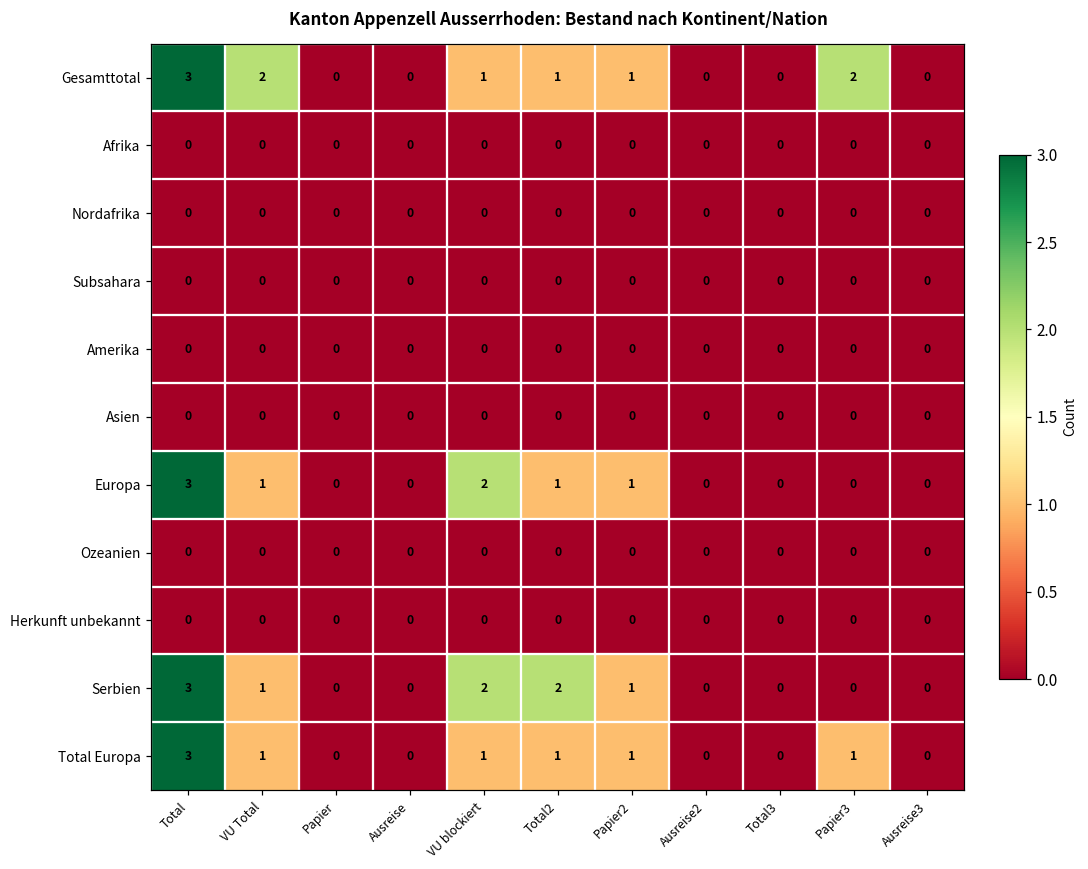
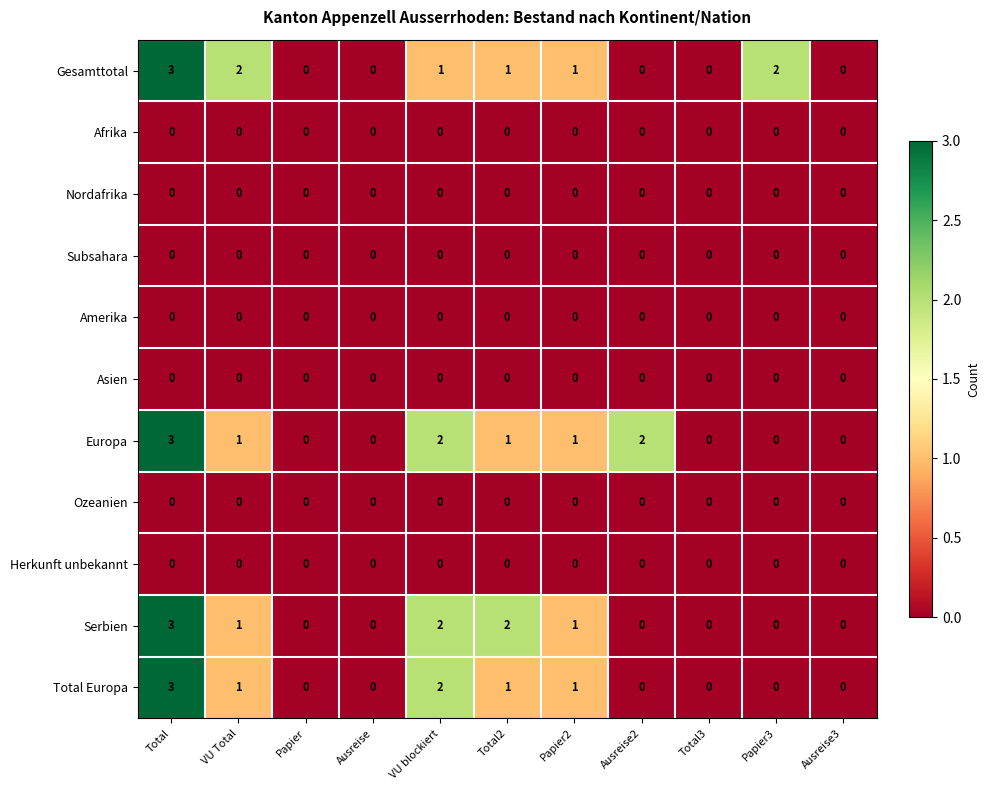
  {
    "Gesamttotal": {
      "Total": 3,
      "VU Total": 2,
      "Papier": 0,
      "Ausreise": 0,
      "VU blockiert": 1,
      "Total2": 1,
      "Papier2": 1,
      "Ausreise2": 0,
      "Total3": 0,
      "Papier3": 2,
      "Ausreise3": 0
    },
    "Afrika": {
      "Total": 0,
      "VU Total": 0,
      "Papier": 0,
      "Ausreise": 0,
      "VU blockiert": 0,
      "Total2": 0,
      "Papier2": 0,
      "Ausreise2": 0,
      "Total3": 0,
      "Papier3": 0,
      "Ausreise3": 0
    },
    "Nordafrika": {
      "Total": 0,
      "VU Total": 0,
      "Papier": 0,
      "Ausreise": 0,
      "VU blockiert": 0,
      "Total2": 0,
      "Papier2": 0,
      "Ausreise2": 0,
      "Total3": 0,
      "Papier3": 0,
      "Ausreise3": 0
    },
    "Subsahara": {
      "Total": 0,
      "VU Total": 0,
      "Papier": 0,
      "Ausreise": 0,
      "VU blockiert": 0,
      "Total2": 0,
      "Papier2": 0,
      "Ausreise2": 0,
      "Total3": 0,
      "Papier3": 0,
      "Ausreise3": 0
    },
    "Amerika": {
      "Total": 0,
      "VU Total": 0,
      "Papier": 0,
      "Ausreise": 0,
      "VU blockiert": 0,
      "Total2": 0,
      "Papier2": 0,
      "Ausreise2": 0,
      "Total3": 0,
      "Papier3": 0,
      "Ausreise3": 0
    },
    "Asien": {
      "Total": 0,
      "VU Total": 0,
      "Papier": 0,
      "Ausreise": 0,
      "VU blockiert": 0,
      "Total2": 0,
      "Papier2": 0,
      "Ausreise2": 0,
      "Total3": 0,
      "Papier3": 0,
      "Ausreise3": 0
    },
    "Europa": {
      "Total": 3,
      "VU Total": 1,
      "Papier": 0,
      "Ausreise": 0,
      "VU blockiert": 2,
      "Total2": 1,
      "Papier2": 1,
-     "Ausreise2": 0,
+     "Ausreise2": 2,
      "Total3": 0,
      "Papier3": 0,
      "Ausreise3": 0
    },
    "Ozeanien": {
      "Total": 0,
      "VU Total": 0,
      "Papier": 0,
      "Ausreise": 0,
      "VU blockiert": 0,
      "Total2": 0,
      "Papier2": 0,
      "Ausreise2": 0,
      "Total3": 0,
      "Papier3": 0,
      "Ausreise3": 0
    },
    "Herkunft unbekannt": {
      "Total": 0,
      "VU Total": 0,
      "Papier": 0,
      "Ausreise": 0,
      "VU blockiert": 0,
      "Total2": 0,
      "Papier2": 0,
      "Ausreise2": 0,
      "Total3": 0,
      "Papier3": 0,
      "Ausreise3": 0
    },
    "Serbien": {
      "Total": 3,
      "VU Total": 1,
      "Papier": 0,
      "Ausreise": 0,
      "VU blockiert": 2,
      "Total2": 2,
      "Papier2": 1,
      "Ausreise2": 0,
      "Total3": 0,
      "Papier3": 0,
      "Ausreise3": 0
    },
    "Total Europa": {
      "Total": 3,
      "VU Total": 1,
      "Papier": 0,
      "Ausreise": 0,
-     "VU blockiert": 1,
+     "VU blockiert": 2,
      "Total2": 1,
      "Papier2": 1,
      "Ausreise2": 0,
      "Total3": 0,
-     "Papier3": 1,
+     "Papier3": 0,
      "Ausreise3": 0
    }
  }
